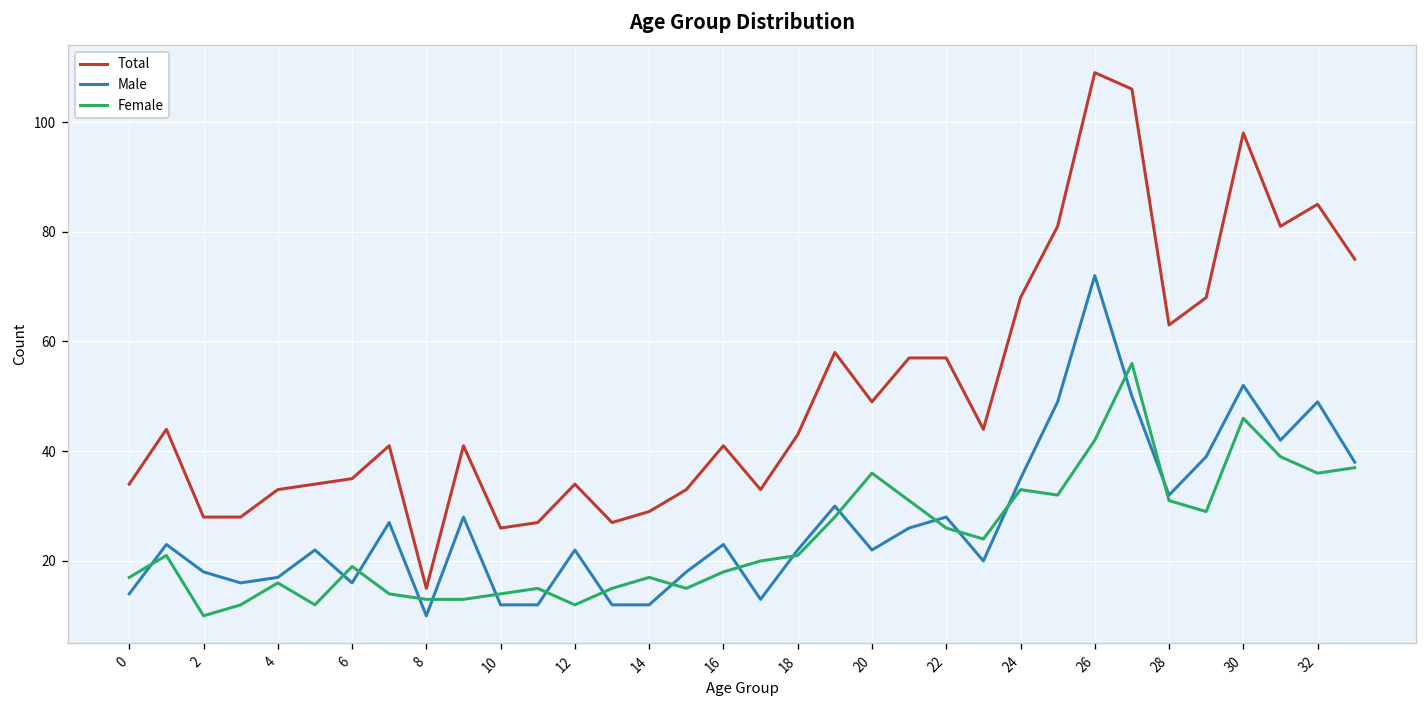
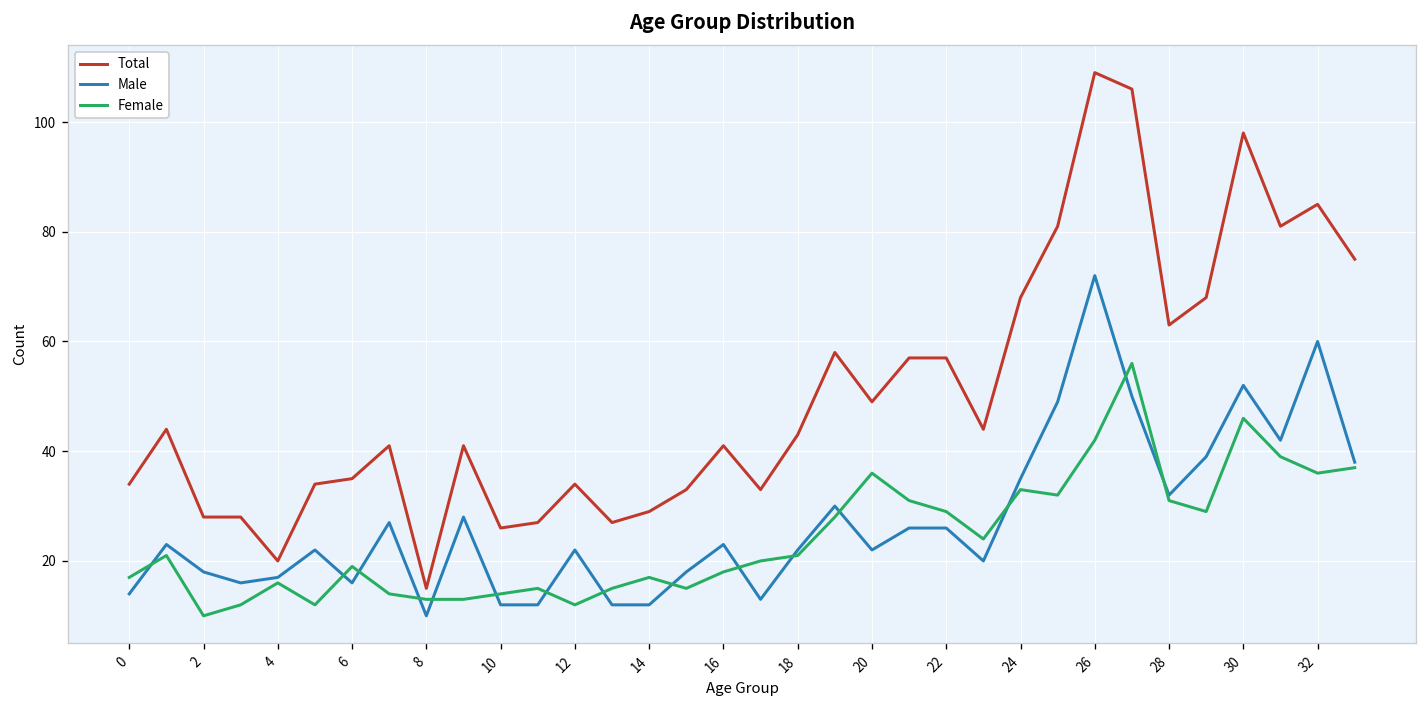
  {
    "Total": {
      "0": 34,
      "2": 28,
-     "4": 33,
+     "4": 20,
      "6": 35,
      "8": 15,
      "10": 26,
      "12": 34,
      "14": 29,
      "16": 41,
      "18": 43,
      "20": 49,
      "22": 57,
      "24": 68,
      "26": 109,
      "28": 63,
      "30": 98,
      "32": 85
    },
    "Male": {
      "0": 14,
      "2": 18,
      "4": 17,
      "6": 16,
      "8": 10,
      "10": 12,
      "12": 22,
      "14": 12,
      "16": 23,
      "18": 22,
      "20": 22,
-     "22": 28,
+     "22": 26,
      "24": 35,
      "26": 72,
      "28": 32,
      "30": 52,
-     "32": 49
+     "32": 60
    },
    "Female": {
      "0": 17,
      "2": 10,
      "4": 16,
      "6": 19,
      "8": 13,
      "10": 14,
      "12": 12,
      "14": 17,
      "16": 18,
      "18": 21,
      "20": 36,
-     "22": 26,
+     "22": 29,
      "24": 33,
      "26": 42,
      "28": 31,
      "30": 46,
      "32": 36
    }
  }
